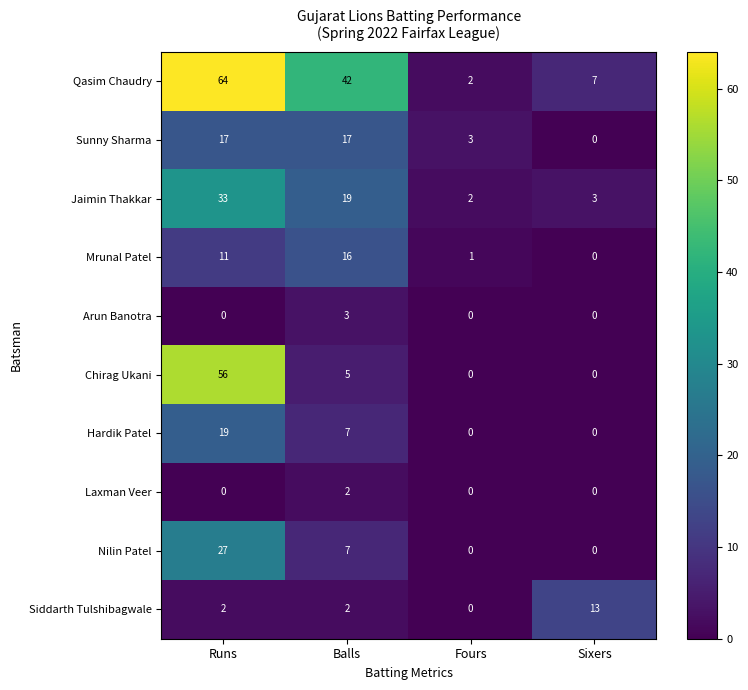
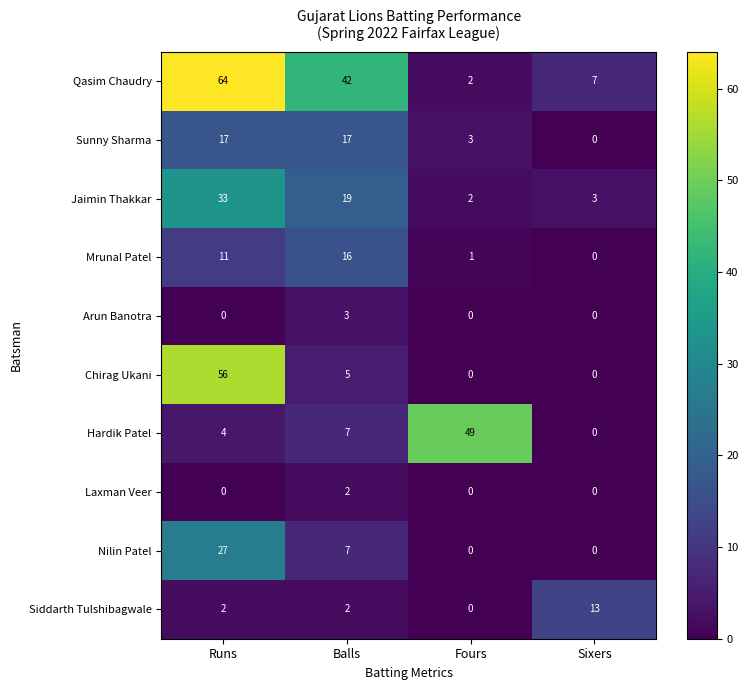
  {
    "Qasim Chaudry": {
      "Runs": 64,
      "Balls": 42,
      "Fours": 2,
      "Sixers": 7
    },
    "Sunny Sharma": {
      "Runs": 17,
      "Balls": 17,
      "Fours": 3,
      "Sixers": 0
    },
    "Jaimin Thakkar": {
      "Runs": 33,
      "Balls": 19,
      "Fours": 2,
      "Sixers": 3
    },
    "Mrunal Patel": {
      "Runs": 11,
      "Balls": 16,
      "Fours": 1,
      "Sixers": 0
    },
    "Arun Banotra": {
      "Runs": 0,
      "Balls": 3,
      "Fours": 0,
      "Sixers": 0
    },
    "Chirag Ukani": {
      "Runs": 56,
      "Balls": 5,
      "Fours": 0,
      "Sixers": 0
    },
    "Hardik Patel": {
-     "Runs": 19,
+     "Runs": 4,
      "Balls": 7,
-     "Fours": 0,
+     "Fours": 49,
      "Sixers": 0
    },
    "Laxman Veer": {
      "Runs": 0,
      "Balls": 2,
      "Fours": 0,
      "Sixers": 0
    },
    "Nilin Patel": {
      "Runs": 27,
      "Balls": 7,
      "Fours": 0,
      "Sixers": 0
    },
    "Siddarth Tulshibagwale": {
      "Runs": 2,
      "Balls": 2,
      "Fours": 0,
      "Sixers": 13
    }
  }
